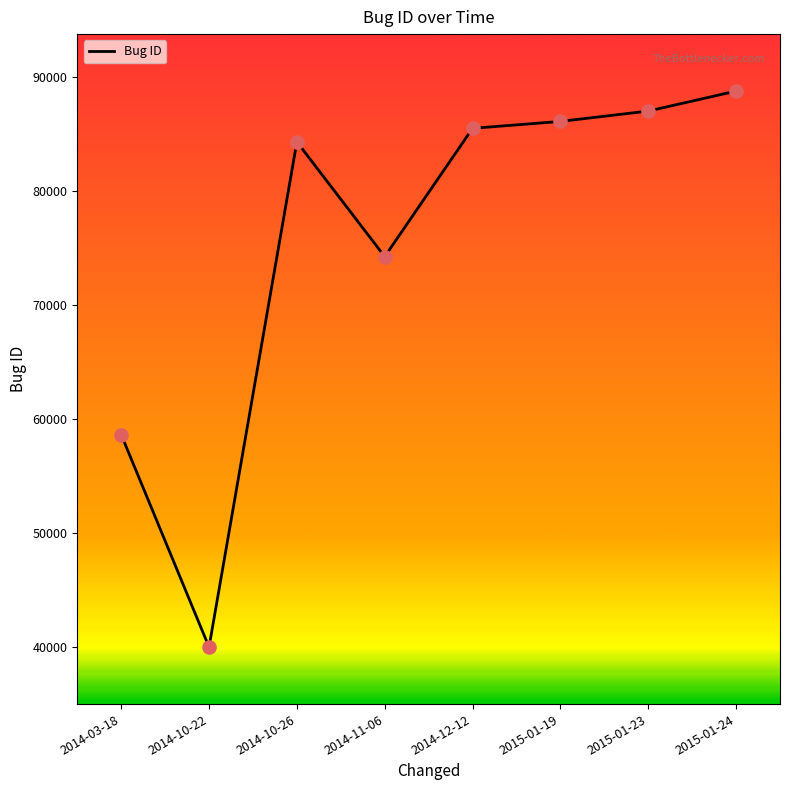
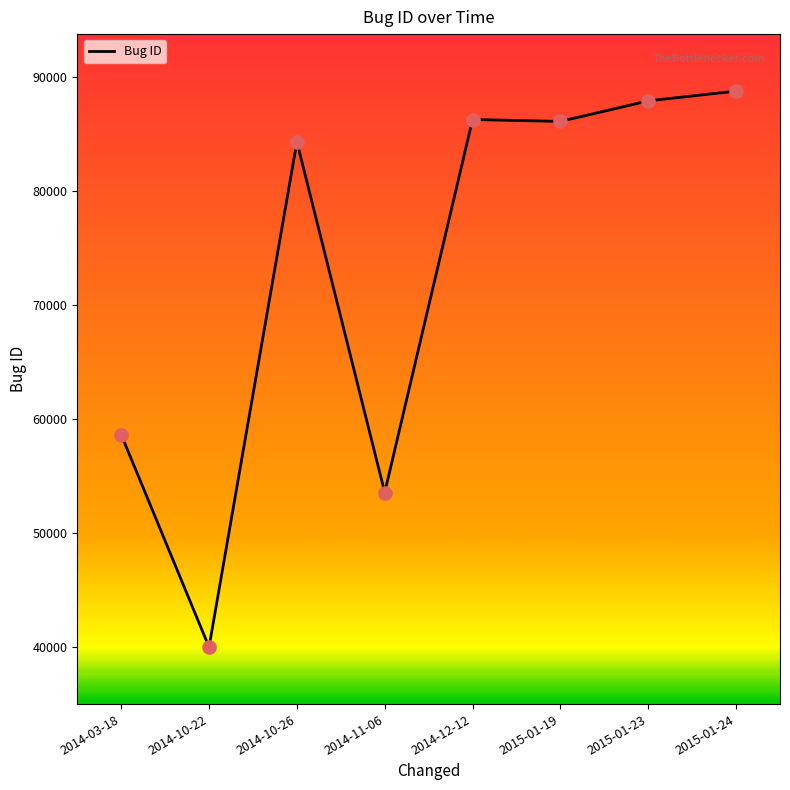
  {
    "2014-03-18": 58600,
    "2014-10-22": 40000,
    "2014-10-26": 84300,
-   "2014-11-06": 74200,
-   "2014-12-12": 85500,
+   "2014-11-06": 53500,
+   "2014-12-12": 86300,
    "2015-01-19": 86100,
-   "2015-01-23": 87000,
+   "2015-01-23": 87900,
    "2015-01-24": 88800
  }
